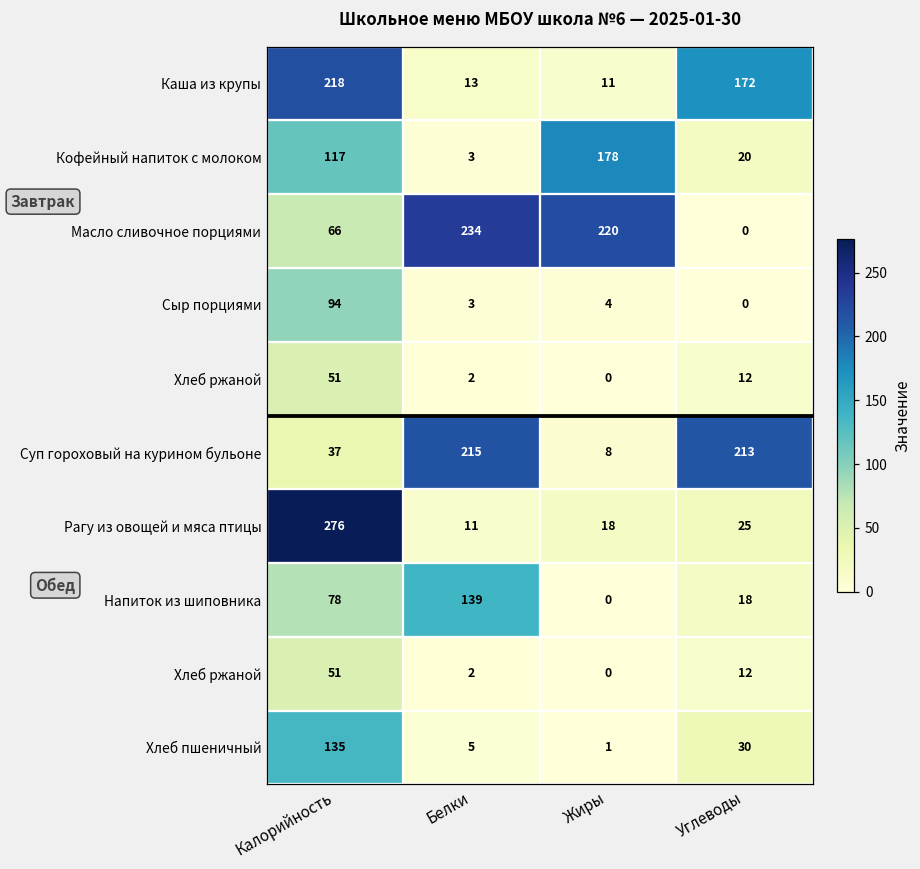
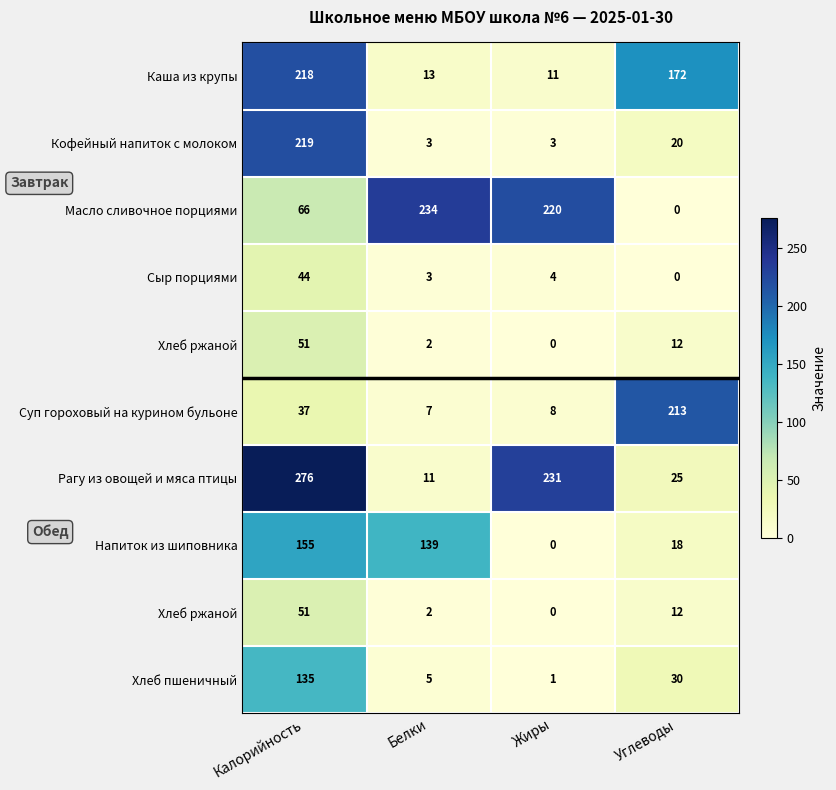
  {
    "Каша из крупы": {
      "Калорийность": 218,
      "Белки": 13,
      "Жиры": 11,
      "Углеводы": 172
    },
    "Кофейный напиток с молоком": {
-     "Калорийность": 117,
+     "Калорийность": 219,
      "Белки": 3,
-     "Жиры": 178,
+     "Жиры": 3,
      "Углеводы": 20
    },
    "Масло сливочное порциями": {
      "Калорийность": 66,
      "Белки": 234,
      "Жиры": 220,
      "Углеводы": 0
    },
    "Сыр порциями": {
-     "Калорийность": 94,
+     "Калорийность": 44,
      "Белки": 3,
      "Жиры": 4,
      "Углеводы": 0
    },
    "Суп гороховый на курином бульоне": {
      "Калорийность": 37,
-     "Белки": 215,
+     "Белки": 7,
      "Жиры": 8,
      "Углеводы": 213
    },
    "Рагу из овощей и мяса птицы": {
      "Калорийность": 276,
      "Белки": 11,
-     "Жиры": 18,
+     "Жиры": 231,
      "Углеводы": 25
    },
    "Напиток из шиповника": {
-     "Калорийность": 78,
+     "Калорийность": 155,
      "Белки": 139,
      "Жиры": 0,
      "Углеводы": 18
    },
    "Хлеб пшеничный": {
      "Калорийность": 135,
      "Белки": 5,
      "Жиры": 1,
      "Углеводы": 30
    }
  }
